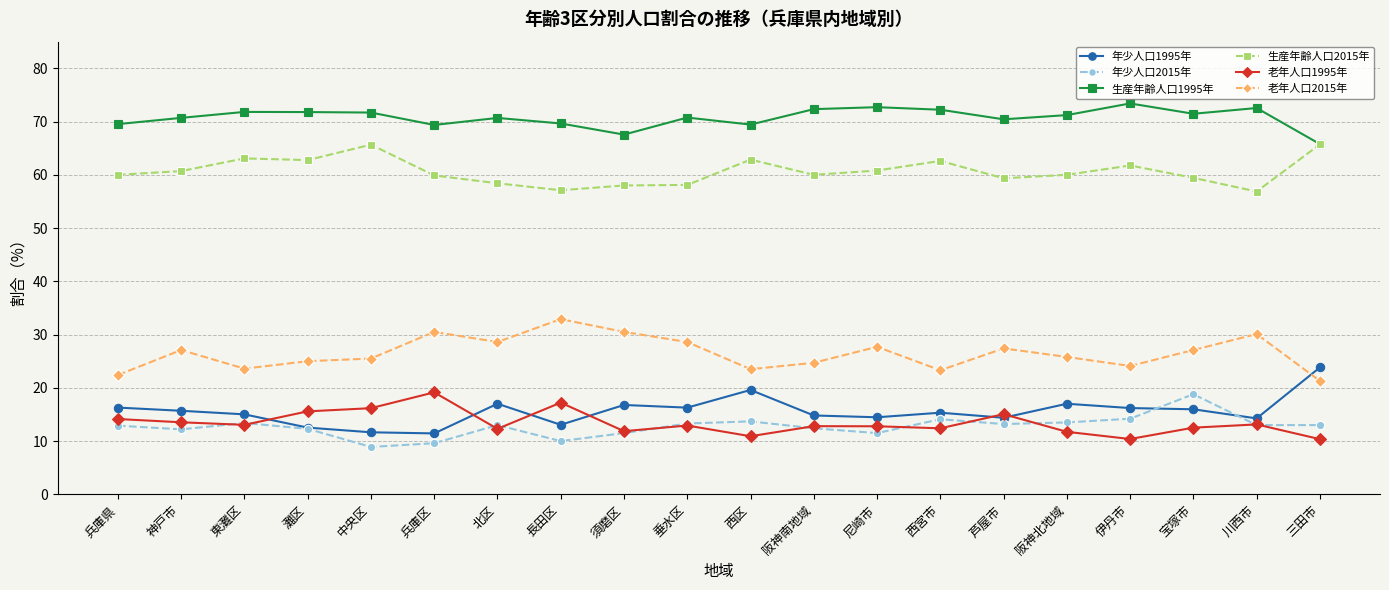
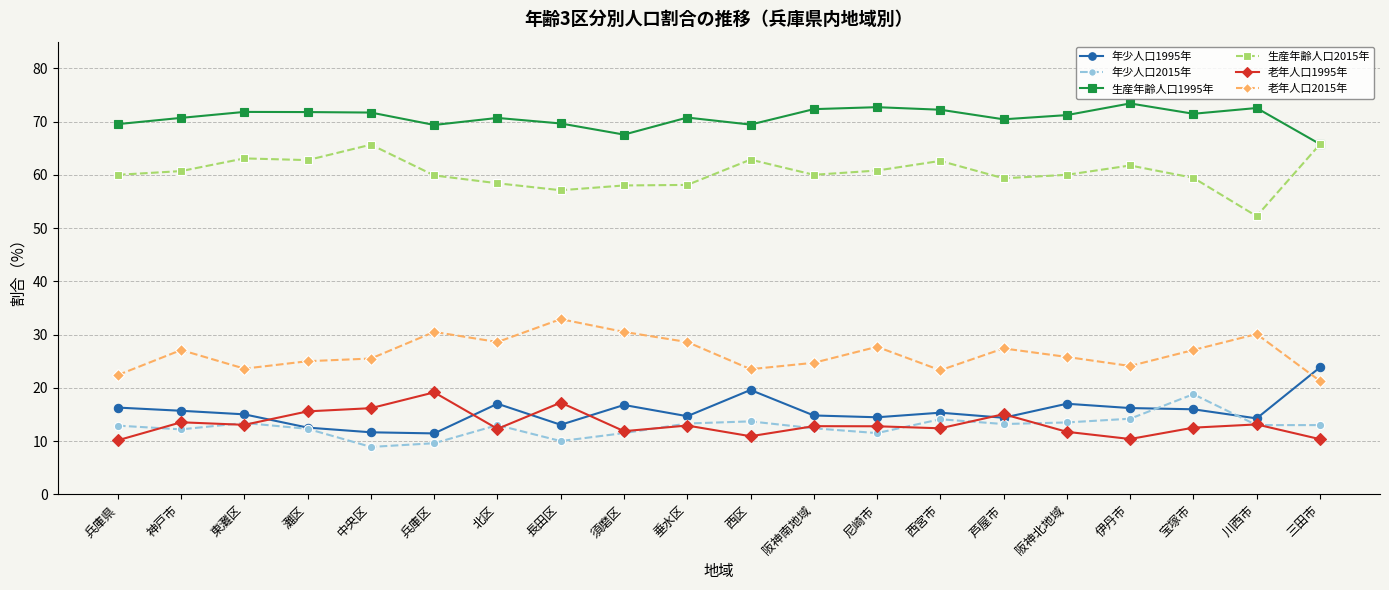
  {
    "年少人口1995年": {
      "兵庫県": 16,
      "神戸市": 16,
      "東灘区": 15,
      "中央区": 12,
      "兵庫区": 11,
      "北区": 17,
      "長田区": 13,
      "須磨区": 17,
-     "垂水区": 16,
+     "垂水区": 15,
      "西区": 20,
      "阪神南地域": 15,
      "尼崎市": 14,
      "西宮市": 15,
      "芦屋市": 14,
      "阪神北地域": 17,
      "伊丹市": 16,
      "宝塚市": 16,
      "川西市": 14,
      "三田市": 24
    },
    "年少人口2015年": {
      "兵庫県": 13,
      "神戸市": 12,
      "中央区": 9,
      "兵庫区": 10,
      "北区": 13,
      "長田区": 10,
      "西区": 14,
      "尼崎市": 12,
      "西宮市": 14,
      "芦屋市": 13,
      "阪神北地域": 14,
      "伊丹市": 14,
      "宝塚市": 19,
      "三田市": 13
    },
    "生産年齢人口1995年": {
      "兵庫県": 70,
      "神戸市": 71,
      "東灘区": 72,
      "灘区": 72,
      "中央区": 72,
      "兵庫区": 69,
      "北区": 71,
      "長田区": 70,
      "須磨区": 68,
      "垂水区": 71,
      "西区": 69,
      "阪神南地域": 72,
      "尼崎市": 73,
      "西宮市": 72,
      "芦屋市": 70,
      "阪神北地域": 71,
      "伊丹市": 73,
      "宝塚市": 71,
      "川西市": 73
    },
    "生産年齢人口2015年": {
      "兵庫県": 60,
      "神戸市": 61,
      "東灘区": 63,
      "灘区": 63,
      "中央区": 66,
      "兵庫区": 60,
      "北区": 58,
      "長田区": 57,
      "須磨区": 58,
      "垂水区": 58,
      "西区": 63,
      "阪神南地域": 60,
      "尼崎市": 61,
      "西宮市": 63,
      "芦屋市": 59,
      "阪神北地域": 60,
      "伊丹市": 62,
      "宝塚市": 59,
-     "川西市": 57
+     "川西市": 52
    },
    "老年人口1995年": {
-     "兵庫県": 14,
+     "兵庫県": 10,
      "神戸市": 14,
      "灘区": 16,
      "中央区": 16,
      "兵庫区": 19,
      "北区": 12,
      "長田区": 17,
      "西区": 11,
      "尼崎市": 13,
      "西宮市": 12,
      "芦屋市": 15,
      "阪神北地域": 12,
      "伊丹市": 10,
      "宝塚市": 13,
      "三田市": 10
    },
    "老年人口2015年": {
      "兵庫県": 22,
      "神戸市": 27,
      "東灘区": 24,
      "灘区": 25,
      "中央区": 26,
      "兵庫区": 31,
      "北区": 29,
      "長田区": 33,
      "須磨区": 31,
      "垂水区": 29,
      "西区": 24,
      "阪神南地域": 25,
      "尼崎市": 28,
      "西宮市": 23,
      "芦屋市": 27,
      "阪神北地域": 26,
      "伊丹市": 24,
      "宝塚市": 27,
      "川西市": 30,
      "三田市": 21
    }
  }
